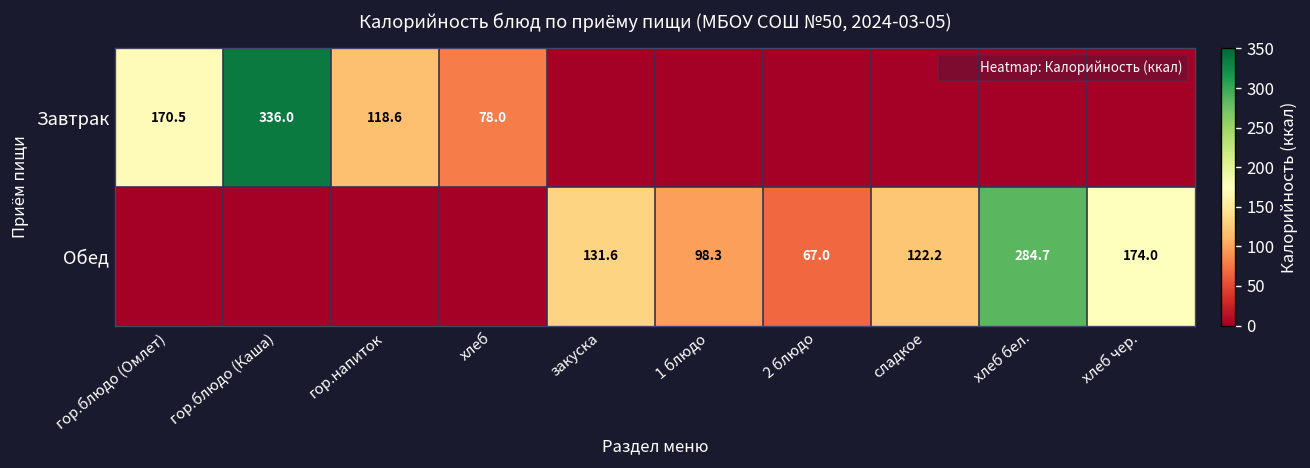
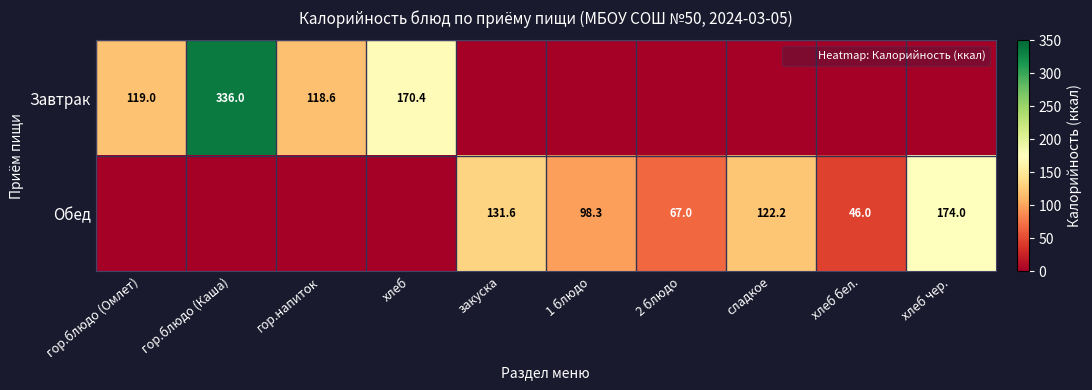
  {
    "Завтрак": {
-     "гор.блюдо (Омлет)": 170.5,
+     "гор.блюдо (Омлет)": 119.0,
      "гор.блюдо (Каша)": 336.0,
      "гор.напиток": 118.6,
-     "хлеб": 78.0
+     "хлеб": 170.4
    },
    "Обед": {
      "закуска": 131.6,
      "1 блюдо": 98.3,
      "2 блюдо": 67.0,
      "сладкое": 122.2,
-     "хлеб бел.": 284.7,
+     "хлеб бел.": 46.0,
      "хлеб чер.": 174.0
    }
  }
